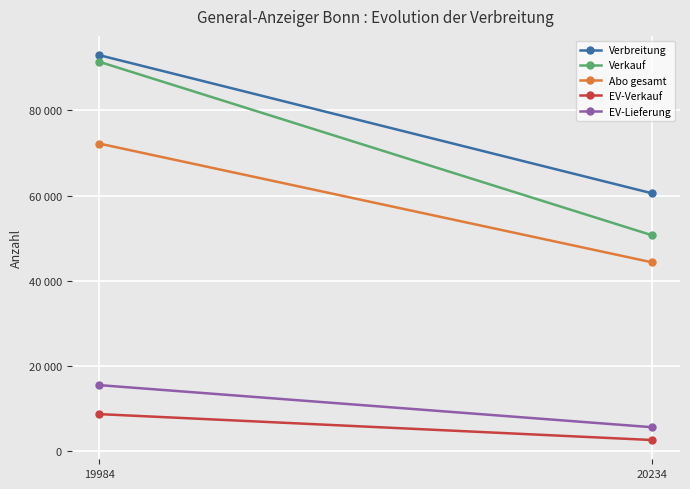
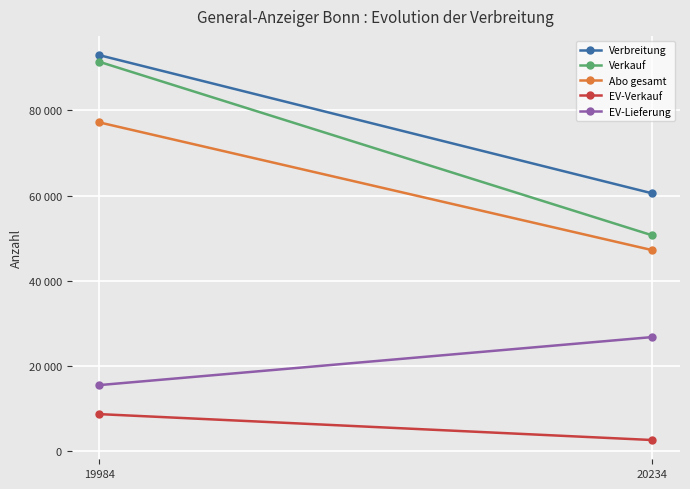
  {
    "Verbreitung": {
      "19984": 93000,
      "20234": 61000
    },
    "Verkauf": {
      "19984": 91000,
      "20234": 51000
    },
    "Abo gesamt": {
-     "19984": 72000,
-     "20234": 44000
+     "19984": 77000,
+     "20234": 47000
    },
    "EV-Verkauf": {
      "19984": 9000,
      "20234": 3000
    },
    "EV-Lieferung": {
      "19984": 16000,
-     "20234": 6000
+     "20234": 27000
    }
  }
